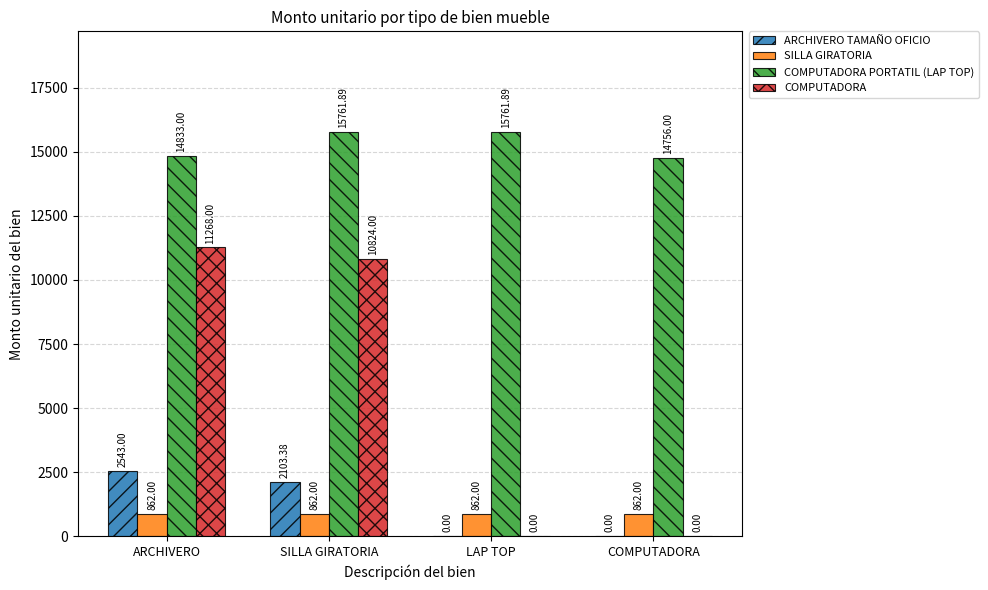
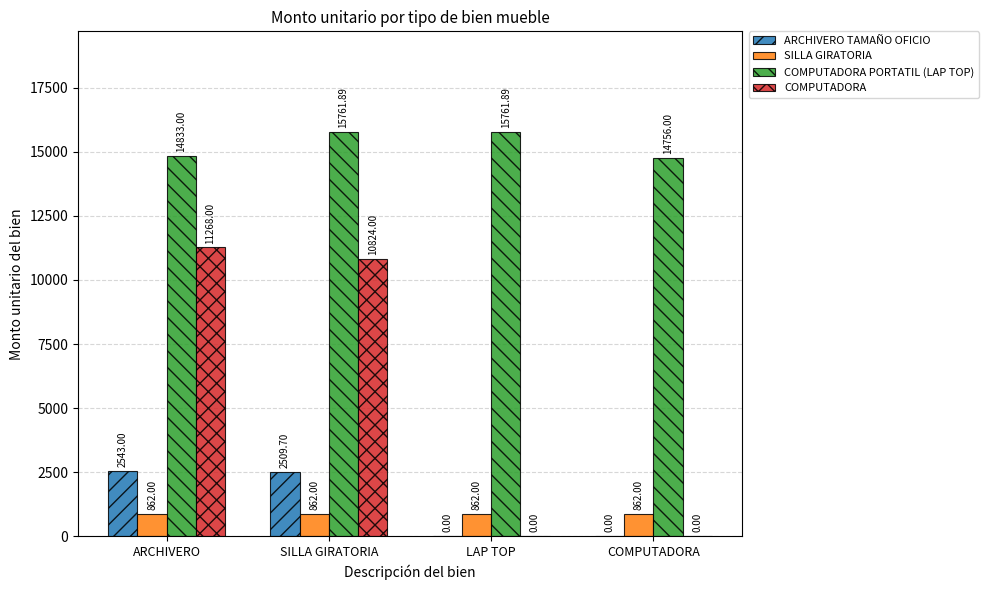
  {
    "ARCHIVERO TAMAÑO OFICIO": {
      "ARCHIVERO": 2543.00,
-     "SILLA GIRATORIA": 2103.38,
+     "SILLA GIRATORIA": 2509.70,
      "LAP TOP": 0.00,
      "COMPUTADORA": 0.00
    },
    "SILLA GIRATORIA": {
      "ARCHIVERO": 862.00,
      "SILLA GIRATORIA": 862.00,
      "LAP TOP": 862.00,
      "COMPUTADORA": 862.00
    },
    "COMPUTADORA PORTATIL (LAP TOP)": {
      "ARCHIVERO": 14833.00,
      "SILLA GIRATORIA": 15761.89,
      "LAP TOP": 15761.89,
      "COMPUTADORA": 14756.00
    },
    "COMPUTADORA": {
      "ARCHIVERO": 11268.00,
      "SILLA GIRATORIA": 10824.00,
      "LAP TOP": 0.00,
      "COMPUTADORA": 0.00
    }
  }
